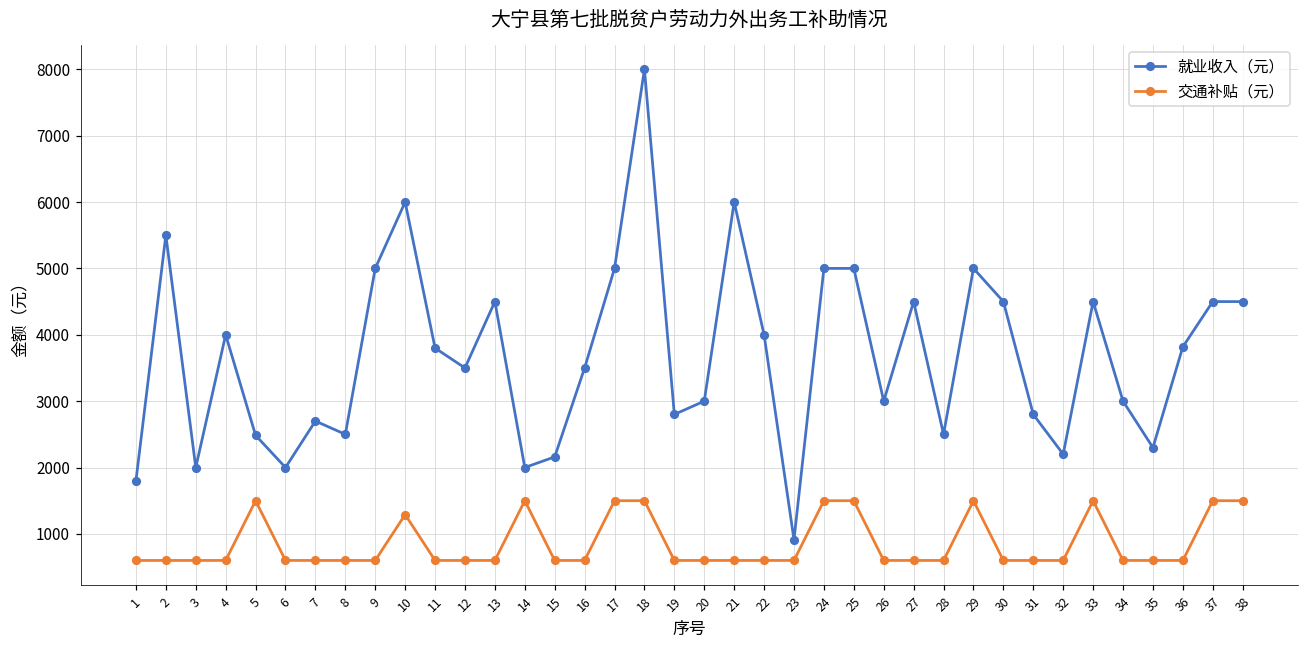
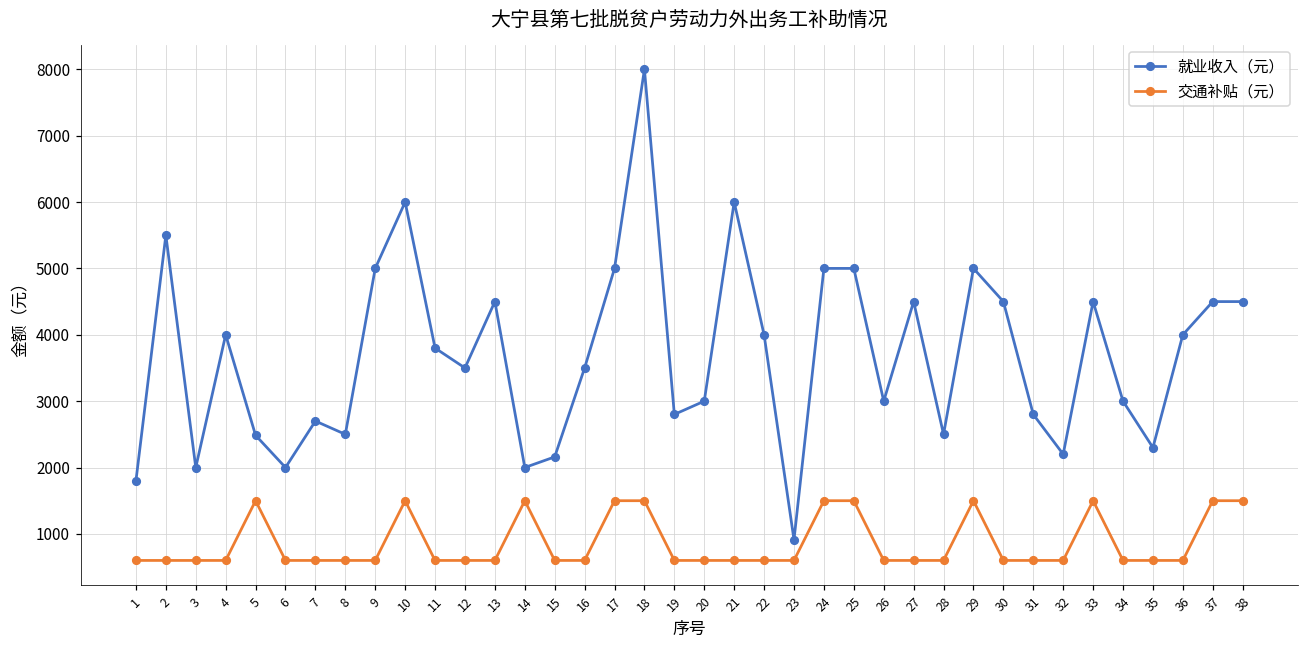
  {
    "就业收入（元）": {
      "1": 1800,
      "2": 5500,
      "3": 2000,
      "4": 4000,
      "5": 2500,
      "6": 2000,
      "7": 2700,
      "8": 2500,
      "9": 5000,
      "10": 6000,
      "11": 3800,
      "12": 3500,
      "13": 4500,
      "14": 2000,
      "15": 2200,
      "16": 3500,
      "17": 5000,
      "18": 8000,
      "19": 2800,
      "20": 3000,
      "21": 6000,
      "22": 4000,
      "23": 900,
      "24": 5000,
      "25": 5000,
      "26": 3000,
      "27": 4500,
      "28": 2500,
      "29": 5000,
      "30": 4500,
      "31": 2800,
      "32": 2200,
      "33": 4500,
      "34": 3000,
      "35": 2300,
-     "36": 3800,
+     "36": 4000,
      "37": 4500,
      "38": 4500
    },
    "交通补贴（元）": {
      "1": 600,
      "2": 600,
      "3": 600,
      "4": 600,
      "5": 1500,
      "6": 600,
      "7": 600,
      "8": 600,
      "9": 600,
-     "10": 1300,
+     "10": 1500,
      "11": 600,
      "12": 600,
      "13": 600,
      "14": 1500,
      "15": 600,
      "16": 600,
      "17": 1500,
      "18": 1500,
      "19": 600,
      "20": 600,
      "21": 600,
      "22": 600,
      "23": 600,
      "24": 1500,
      "25": 1500,
      "26": 600,
      "27": 600,
      "28": 600,
      "29": 1500,
      "30": 600,
      "31": 600,
      "32": 600,
      "33": 1500,
      "34": 600,
      "35": 600,
      "36": 600,
      "37": 1500,
      "38": 1500
    }
  }
